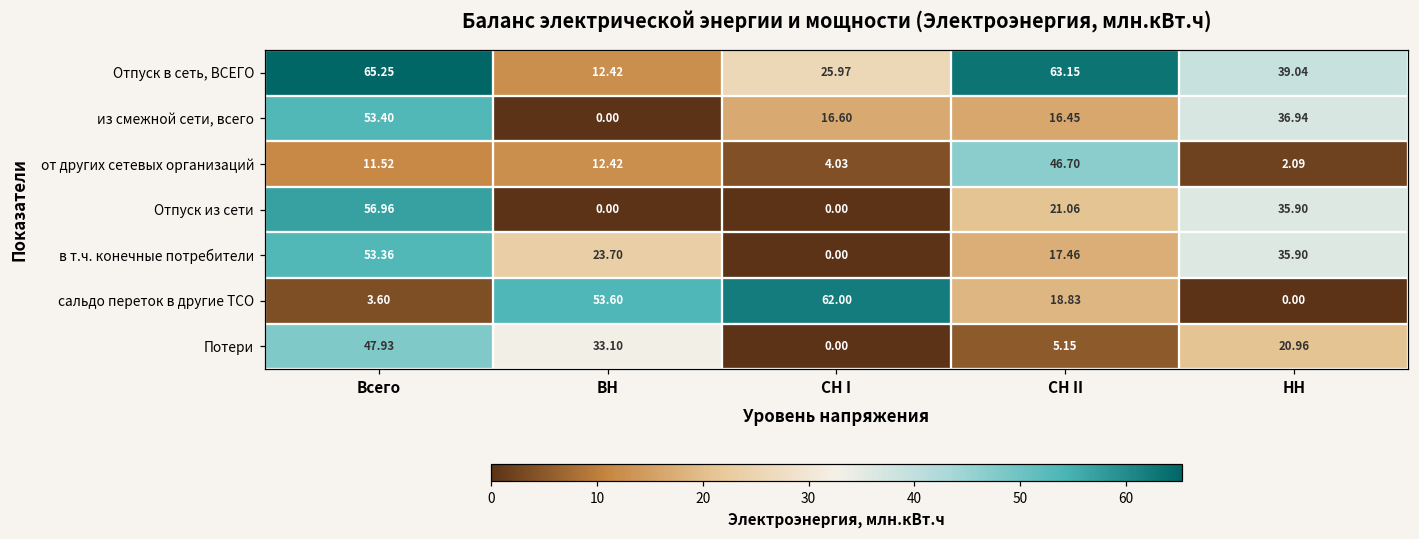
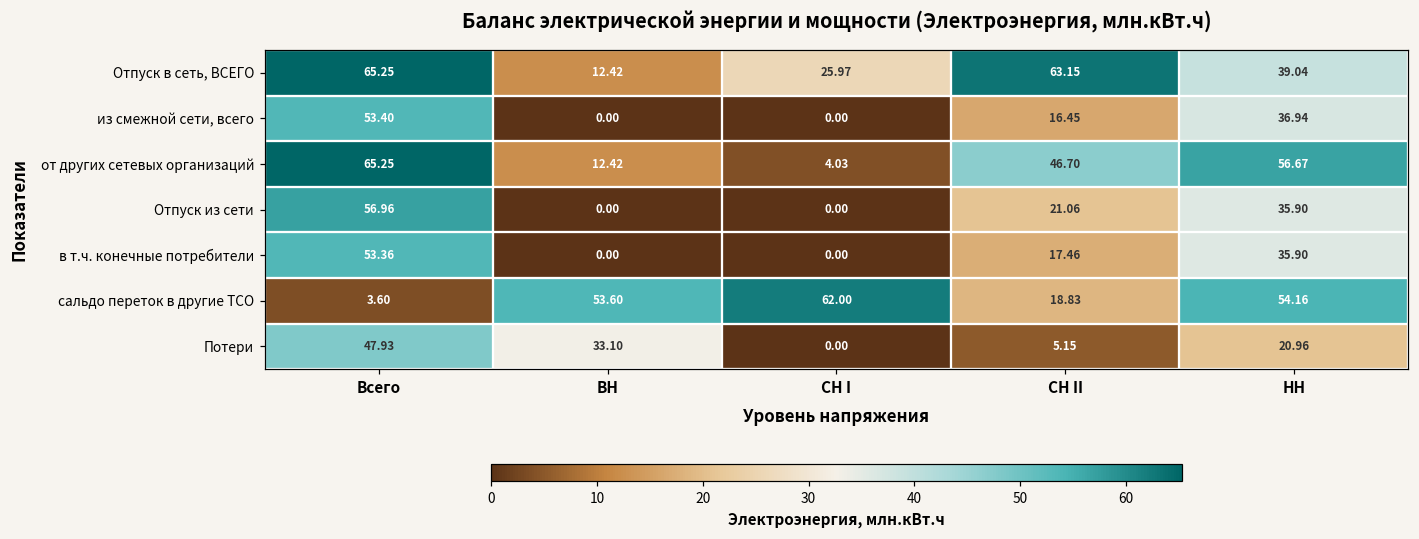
  {
    "Отпуск в сеть, ВСЕГО": {
      "Всего": 65.25,
      "ВН": 12.42,
      "СН I": 25.97,
      "СН II": 63.15,
      "НН": 39.04
    },
    "из смежной сети, всего": {
      "Всего": 53.40,
      "ВН": 0.00,
-     "СН I": 16.60,
+     "СН I": 0.00,
      "СН II": 16.45,
      "НН": 36.94
    },
    "от других сетевых организаций": {
-     "Всего": 11.52,
+     "Всего": 65.25,
      "ВН": 12.42,
      "СН I": 4.03,
      "СН II": 46.70,
-     "НН": 2.09
+     "НН": 56.67
    },
    "Отпуск из сети": {
      "Всего": 56.96,
      "ВН": 0.00,
      "СН I": 0.00,
      "СН II": 21.06,
      "НН": 35.90
    },
    "в т.ч. конечные потребители": {
      "Всего": 53.36,
-     "ВН": 23.70,
+     "ВН": 0.00,
      "СН I": 0.00,
      "СН II": 17.46,
      "НН": 35.90
    },
    "сальдо переток в другие ТСО": {
      "Всего": 3.60,
      "ВН": 53.60,
      "СН I": 62.00,
      "СН II": 18.83,
-     "НН": 0.00
+     "НН": 54.16
    },
    "Потери": {
      "Всего": 47.93,
      "ВН": 33.10,
      "СН I": 0.00,
      "СН II": 5.15,
      "НН": 20.96
    }
  }
